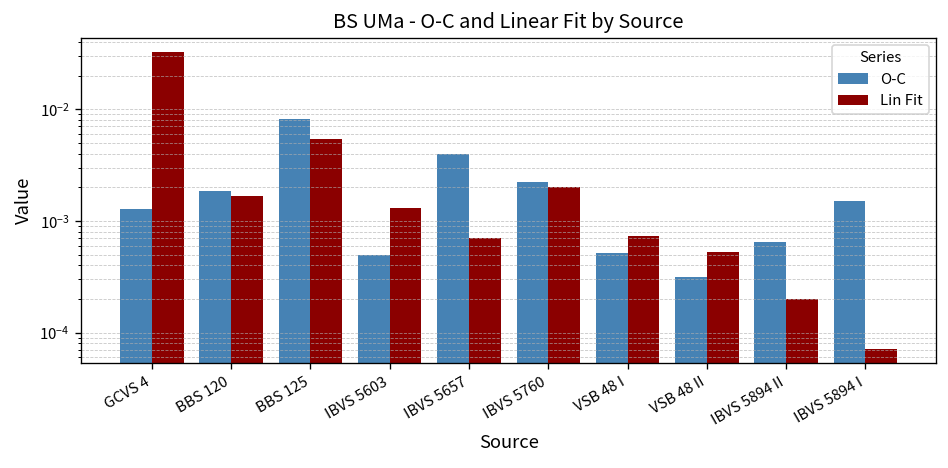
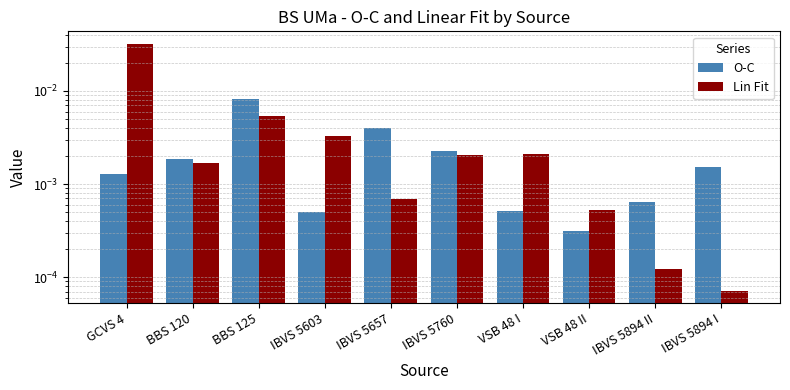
  {
    "O-C": {
      "GCVS 4": 0.0013,
      "BBS 120": 0.0019,
      "BBS 125": 0.008,
      "IBVS 5603": 0.0005,
      "IBVS 5657": 0.0040,
      "IBVS 5760": 0.0022,
      "VSB 48 I": 0.0005,
      "VSB 48 II": 0.00032,
      "IBVS 5894 II": 0.0006,
      "IBVS 5894 I": 0.0015
    },
    "Lin Fit": {
      "GCVS 4": 0.032,
      "BBS 120": 0.0017,
      "BBS 125": 0.005,
-     "IBVS 5603": 0.0013,
+     "IBVS 5603": 0.0033,
      "IBVS 5657": 0.0007,
      "IBVS 5760": 0.0020,
-     "VSB 48 I": 0.0007,
+     "VSB 48 I": 0.0021,
      "VSB 48 II": 0.0005,
-     "IBVS 5894 II": 0.00020,
+     "IBVS 5894 II": 0.00012,
      "IBVS 5894 I": 0.00007
    }
  }
